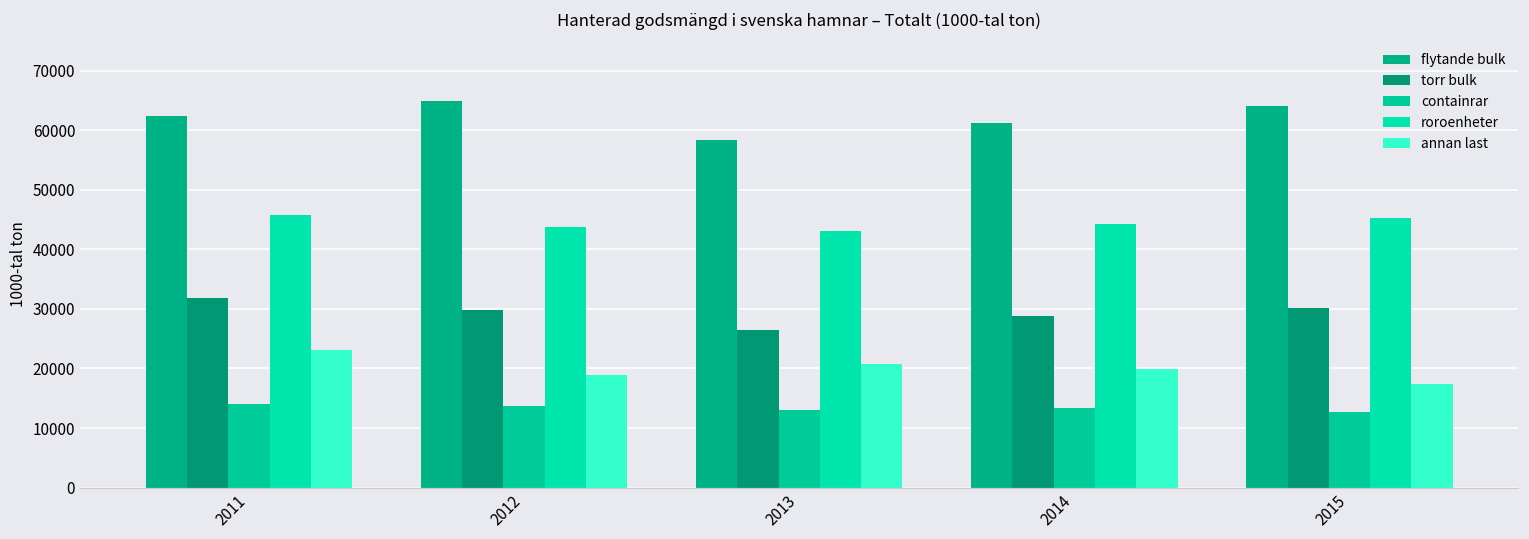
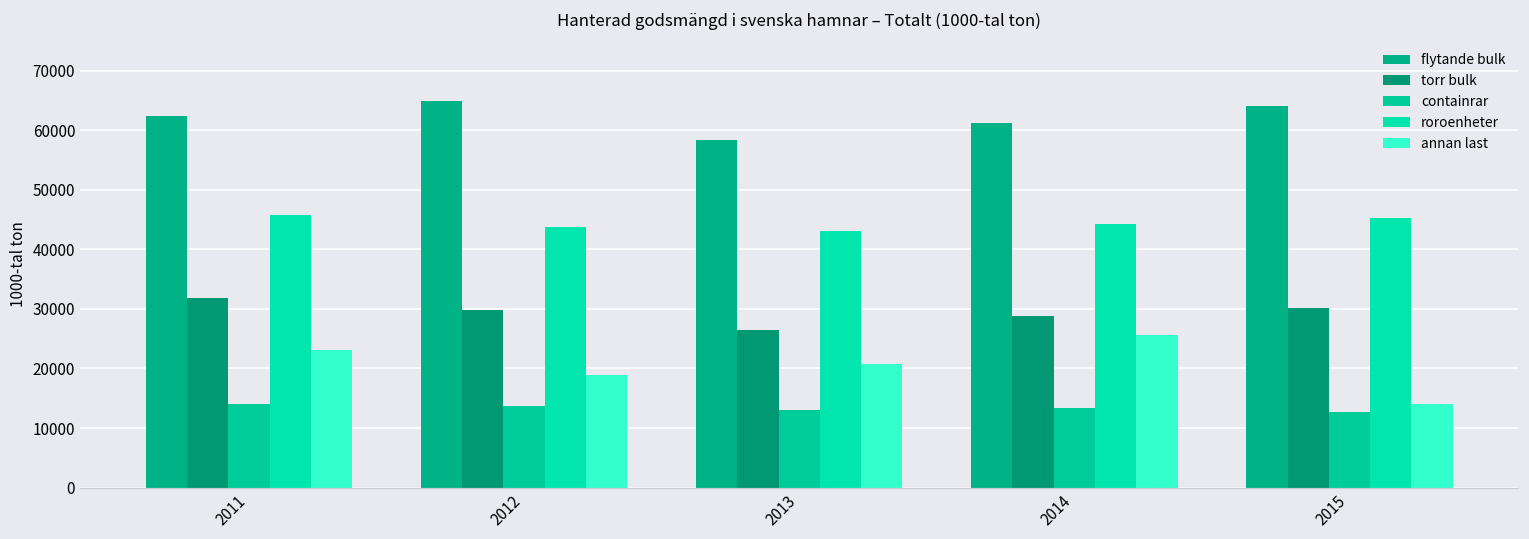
  {
    "annan last": {
      "2011": 23000,
      "2012": 19000,
      "2013": 21000,
-     "2014": 20000,
-     "2015": 17000
+     "2014": 26000,
+     "2015": 14000
    }
  }
